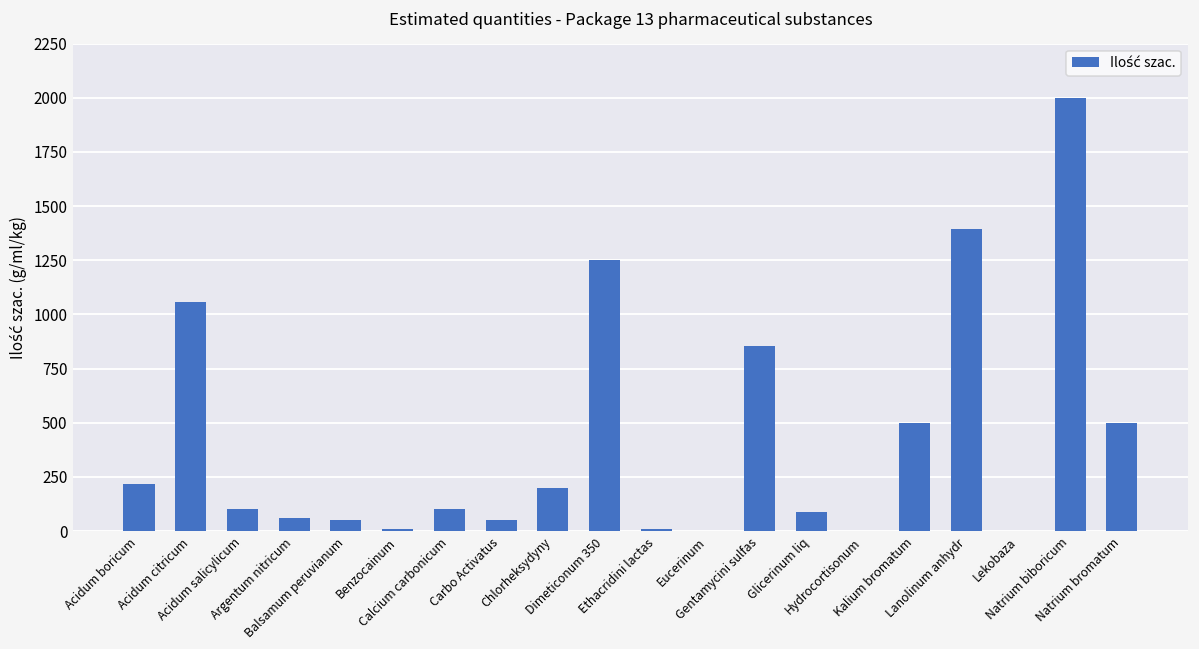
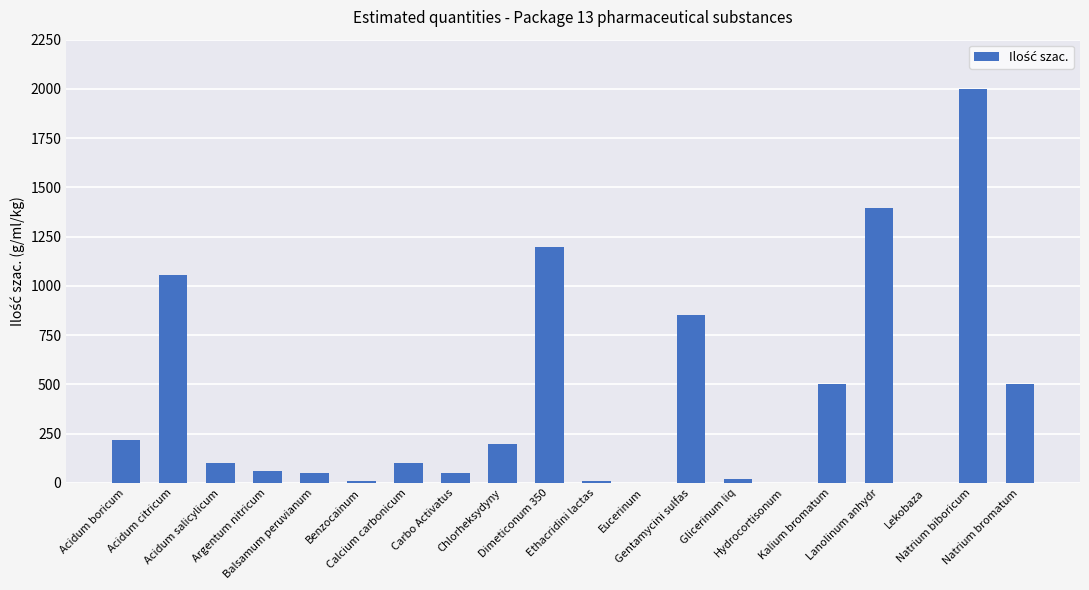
  {
    "Acidum boricum": 220,
    "Acidum citricum": 1060,
    "Acidum salicylicum": 100,
    "Argentum nitricum": 60,
    "Balsamum peruvianum": 50,
    "Calcium carbonicum": 100,
    "Carbo Activatus": 50,
    "Chlorheksydyny": 200,
-   "Dimeticonum 350": 1250,
+   "Dimeticonum 350": 1200,
    "Gentamycini sulfas": 850,
-   "Glicerinum liq": 90,
+   "Glicerinum liq": 20,
    "Kalium bromatum": 500,
    "Lanolinum anhydr": 1400,
    "Natrium biboricum": 2000,
    "Natrium bromatum": 500
  }
